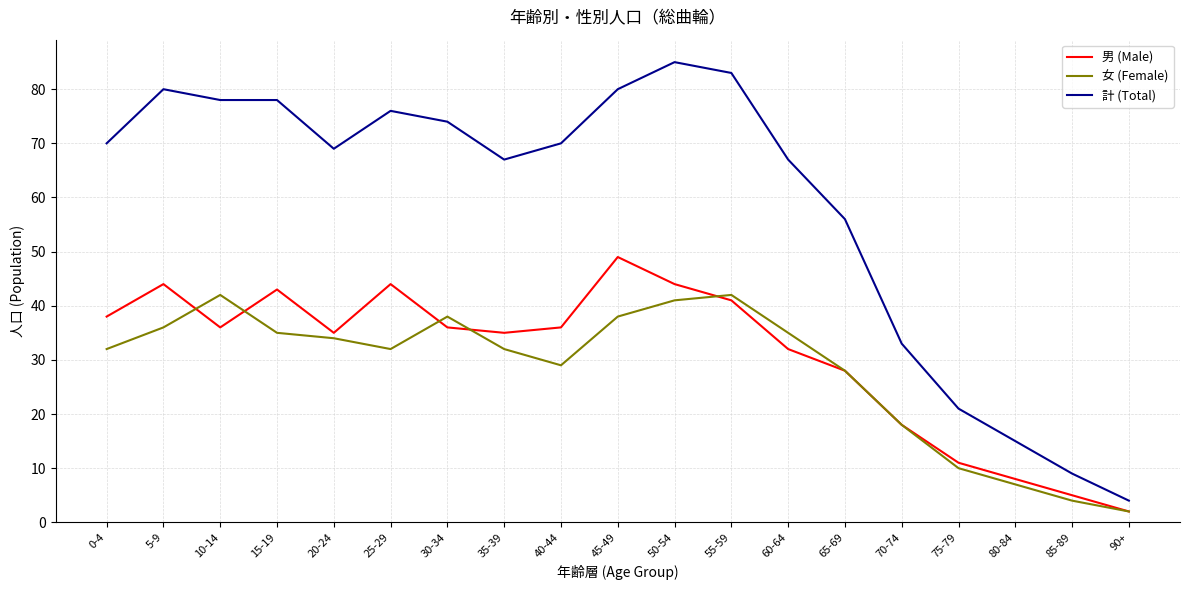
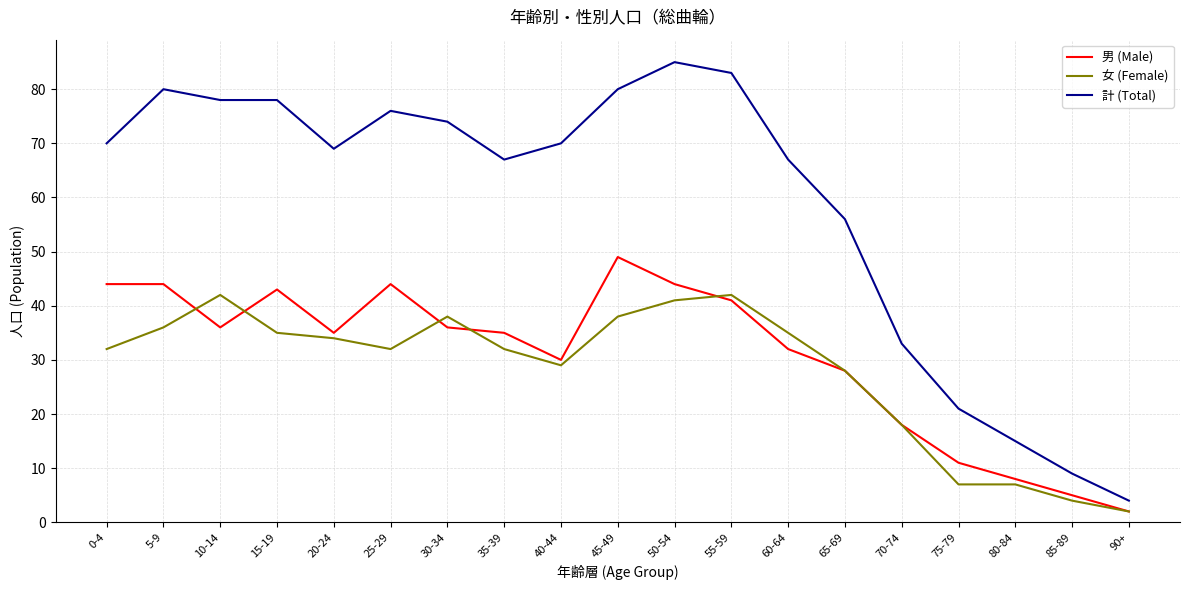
  {
    "男 (Male)": {
-     "0-4": 38,
+     "0-4": 44,
      "5-9": 44,
      "10-14": 36,
      "15-19": 43,
      "20-24": 35,
      "25-29": 44,
      "30-34": 36,
      "35-39": 35,
-     "40-44": 36,
+     "40-44": 30,
      "45-49": 49,
      "50-54": 44,
      "55-59": 41,
      "60-64": 32,
      "75-79": 11,
      "80-84": 8,
      "85-89": 5
    },
    "女 (Female)": {
      "0-4": 32,
      "5-9": 36,
      "10-14": 42,
      "15-19": 35,
      "20-24": 34,
      "25-29": 32,
      "30-34": 38,
      "35-39": 32,
      "40-44": 29,
      "45-49": 38,
      "50-54": 41,
      "55-59": 42,
      "60-64": 35,
-     "75-79": 10,
+     "75-79": 7,
      "80-84": 7,
      "85-89": 4
    },
    "計 (Total)": {
      "0-4": 70,
      "5-9": 80,
      "10-14": 78,
      "15-19": 78,
      "20-24": 69,
      "25-29": 76,
      "30-34": 74,
      "35-39": 67,
      "40-44": 70,
      "45-49": 80,
      "50-54": 85,
      "55-59": 83,
      "60-64": 67,
      "65-69": 56,
      "70-74": 33,
      "75-79": 21,
      "80-84": 15,
      "85-89": 9,
      "90+": 4
    }
  }
